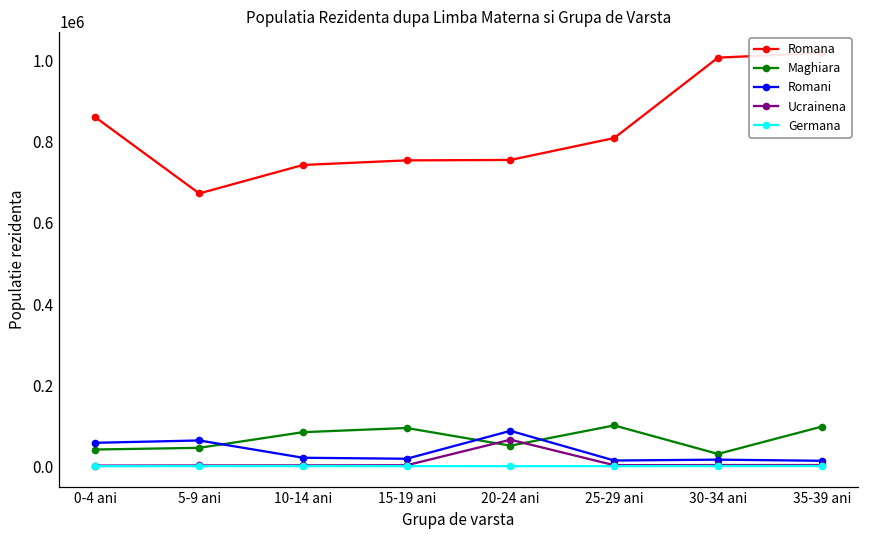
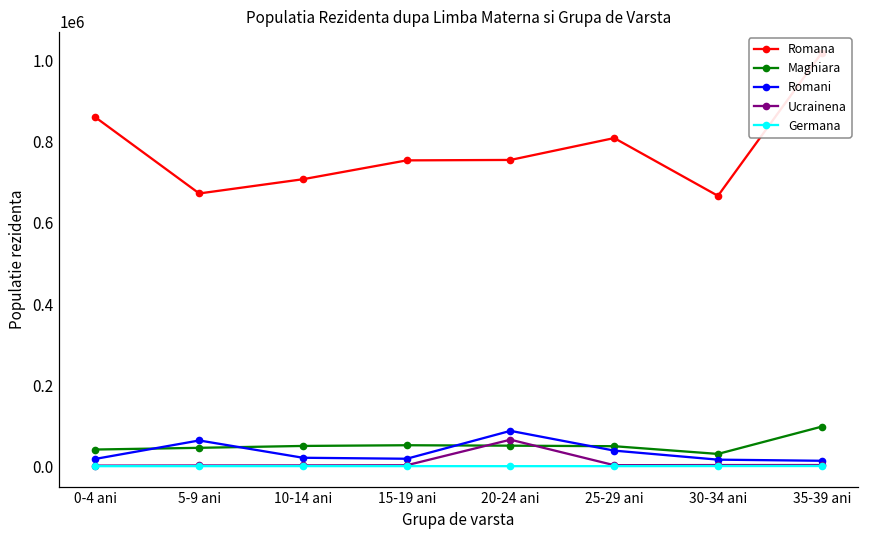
  {
    "Romana": {
      "0-4 ani": 860000,
      "5-9 ani": 670000,
-     "10-14 ani": 740000,
+     "10-14 ani": 710000,
      "15-19 ani": 750000,
      "20-24 ani": 760000,
      "25-29 ani": 810000,
-     "30-34 ani": 1010000
+     "30-34 ani": 670000
    },
    "Maghiara": {
      "0-4 ani": 40000,
      "5-9 ani": 50000,
-     "10-14 ani": 80000,
-     "15-19 ani": 90000,
+     "10-14 ani": 50000,
+     "15-19 ani": 50000,
      "20-24 ani": 50000,
-     "25-29 ani": 100000,
+     "25-29 ani": 50000,
      "30-34 ani": 30000,
      "35-39 ani": 100000
    },
    "Romani": {
-     "0-4 ani": 60000,
+     "0-4 ani": 20000,
      "5-9 ani": 60000,
      "10-14 ani": 20000,
      "15-19 ani": 20000,
      "20-24 ani": 90000,
-     "25-29 ani": 10000,
+     "25-29 ani": 40000,
      "30-34 ani": 20000,
      "35-39 ani": 10000
    },
    "Ucrainena": {
      "20-24 ani": 70000
    },
    "Germana": {
      "20-24 ani": 0
    }
  }
